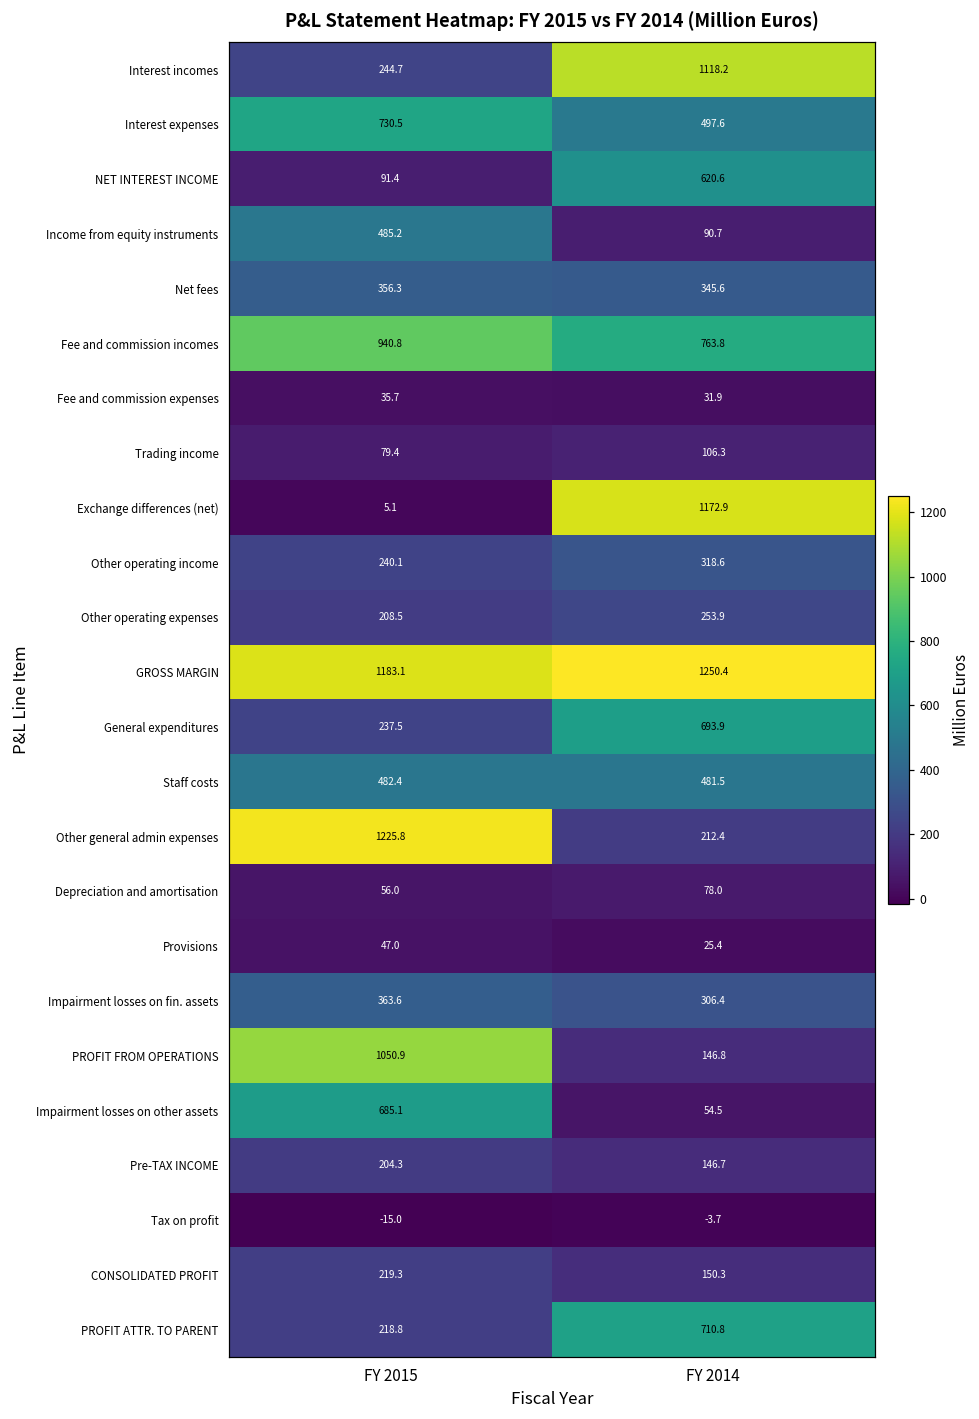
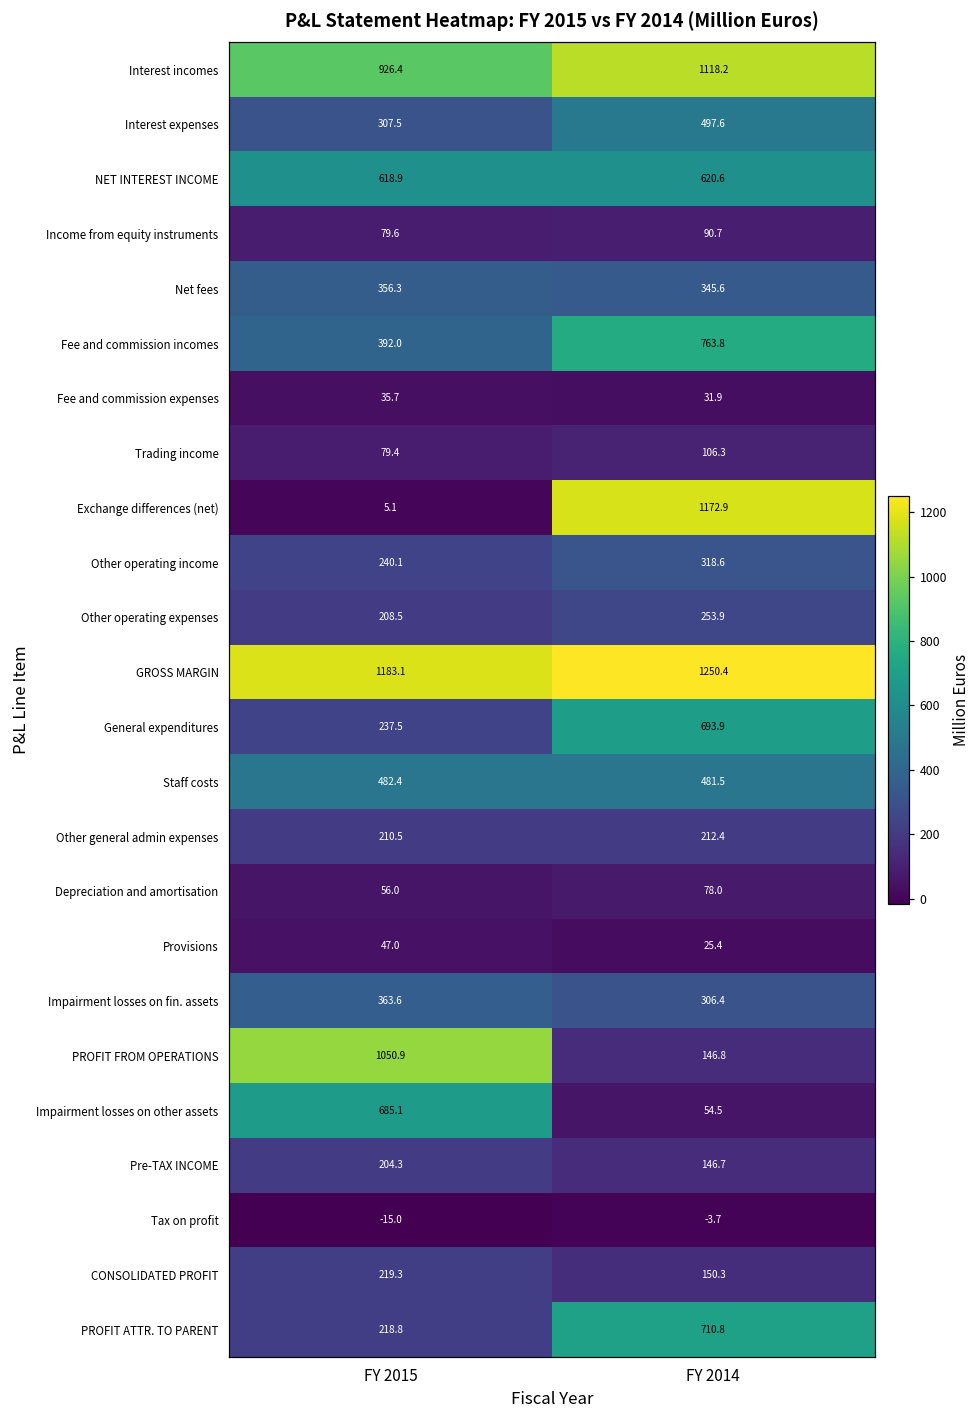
  {
    "Interest incomes": {
-     "FY 2015": 244.7,
+     "FY 2015": 926.4,
      "FY 2014": 1118.2
    },
    "Interest expenses": {
-     "FY 2015": 730.5,
+     "FY 2015": 307.5,
      "FY 2014": 497.6
    },
    "NET INTEREST INCOME": {
-     "FY 2015": 91.4,
+     "FY 2015": 618.9,
      "FY 2014": 620.6
    },
    "Income from equity instruments": {
-     "FY 2015": 485.2,
+     "FY 2015": 79.6,
      "FY 2014": 90.7
    },
    "Net fees": {
      "FY 2015": 356.3,
      "FY 2014": 345.6
    },
    "Fee and commission incomes": {
-     "FY 2015": 940.8,
+     "FY 2015": 392.0,
      "FY 2014": 763.8
    },
    "Fee and commission expenses": {
      "FY 2015": 35.7,
      "FY 2014": 31.9
    },
    "Trading income": {
      "FY 2015": 79.4,
      "FY 2014": 106.3
    },
    "Exchange differences (net)": {
      "FY 2015": 5.1,
      "FY 2014": 1172.9
    },
    "Other operating income": {
      "FY 2015": 240.1,
      "FY 2014": 318.6
    },
    "Other operating expenses": {
      "FY 2015": 208.5,
      "FY 2014": 253.9
    },
    "GROSS MARGIN": {
      "FY 2015": 1183.1,
      "FY 2014": 1250.4
    },
    "General expenditures": {
      "FY 2015": 237.5,
      "FY 2014": 693.9
    },
    "Staff costs": {
      "FY 2015": 482.4,
      "FY 2014": 481.5
    },
    "Other general admin expenses": {
-     "FY 2015": 1225.8,
+     "FY 2015": 210.5,
      "FY 2014": 212.4
    },
    "Depreciation and amortisation": {
      "FY 2015": 56.0,
      "FY 2014": 78.0
    },
    "Provisions": {
      "FY 2015": 47.0,
      "FY 2014": 25.4
    },
    "Impairment losses on fin. assets": {
      "FY 2015": 363.6,
      "FY 2014": 306.4
    },
    "PROFIT FROM OPERATIONS": {
      "FY 2015": 1050.9,
      "FY 2014": 146.8
    },
    "Impairment losses on other assets": {
      "FY 2015": 685.1,
      "FY 2014": 54.5
    },
    "Pre-TAX INCOME": {
      "FY 2015": 204.3,
      "FY 2014": 146.7
    },
    "Tax on profit": {
      "FY 2015": -15.0,
      "FY 2014": -3.7
    },
    "CONSOLIDATED PROFIT": {
      "FY 2015": 219.3,
      "FY 2014": 150.3
    },
    "PROFIT ATTR. TO PARENT": {
      "FY 2015": 218.8,
      "FY 2014": 710.8
    }
  }
